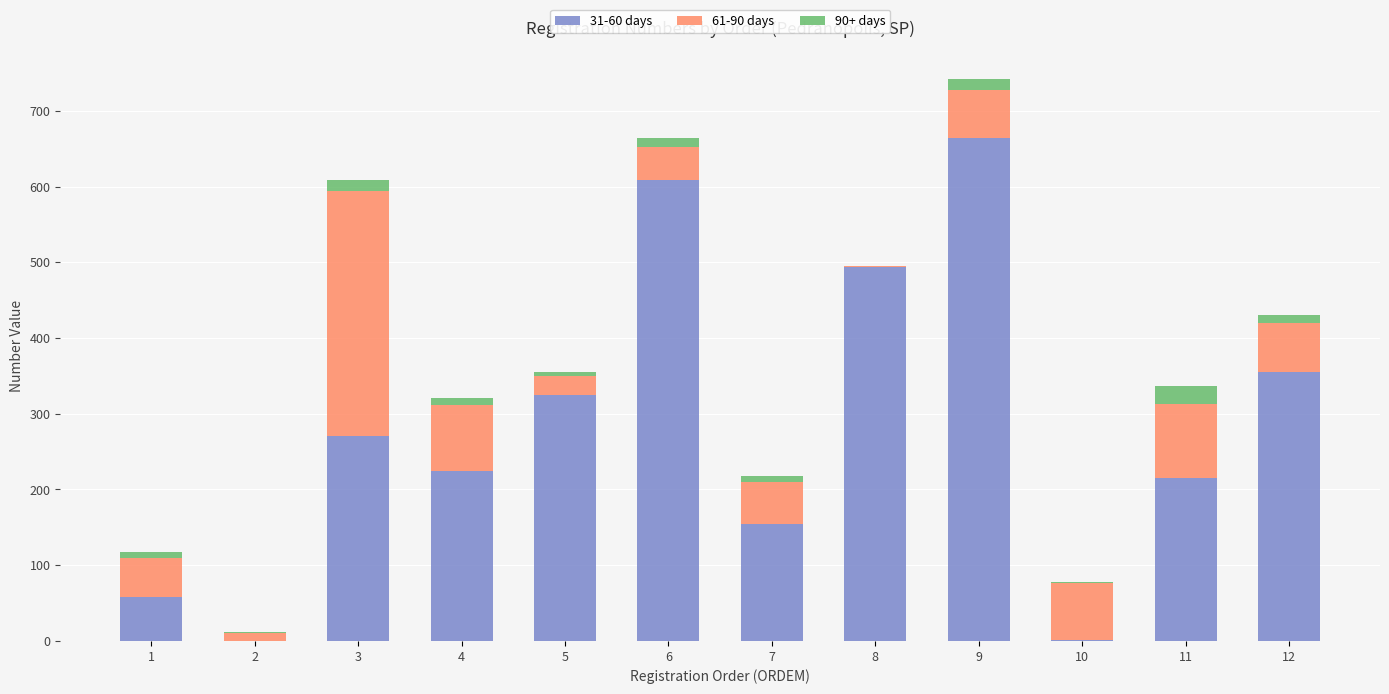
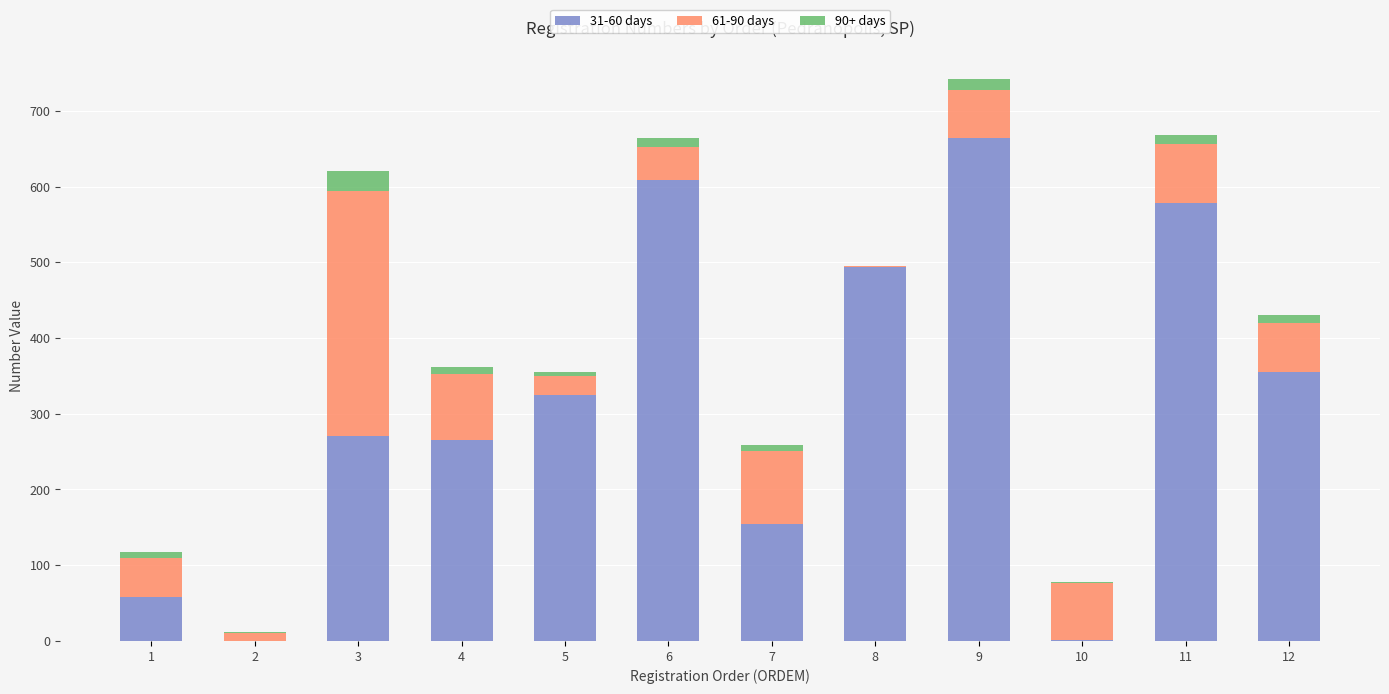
  {
    "31-60 days": {
      "1": 60,
      "2": 0,
      "3": 270,
-     "4": 220,
+     "4": 270,
      "5": 330,
      "6": 610,
      "7": 160,
      "8": 490,
      "9": 660,
-     "11": 220,
+     "11": 580,
      "12": 360
    },
    "61-90 days": {
      "1": 50,
      "2": 10,
      "3": 320,
      "4": 90,
      "5": 30,
      "6": 40,
-     "7": 60,
+     "7": 100,
      "9": 60,
      "10": 80,
-     "11": 100,
+     "11": 80,
      "12": 70
    },
    "90+ days": {
      "1": 10,
-     "3": 20,
+     "3": 30,
      "4": 10,
      "5": 10,
      "6": 10,
      "7": 10,
      "8": 0,
      "9": 10,
-     "11": 20,
+     "11": 10,
      "12": 10
    }
  }
